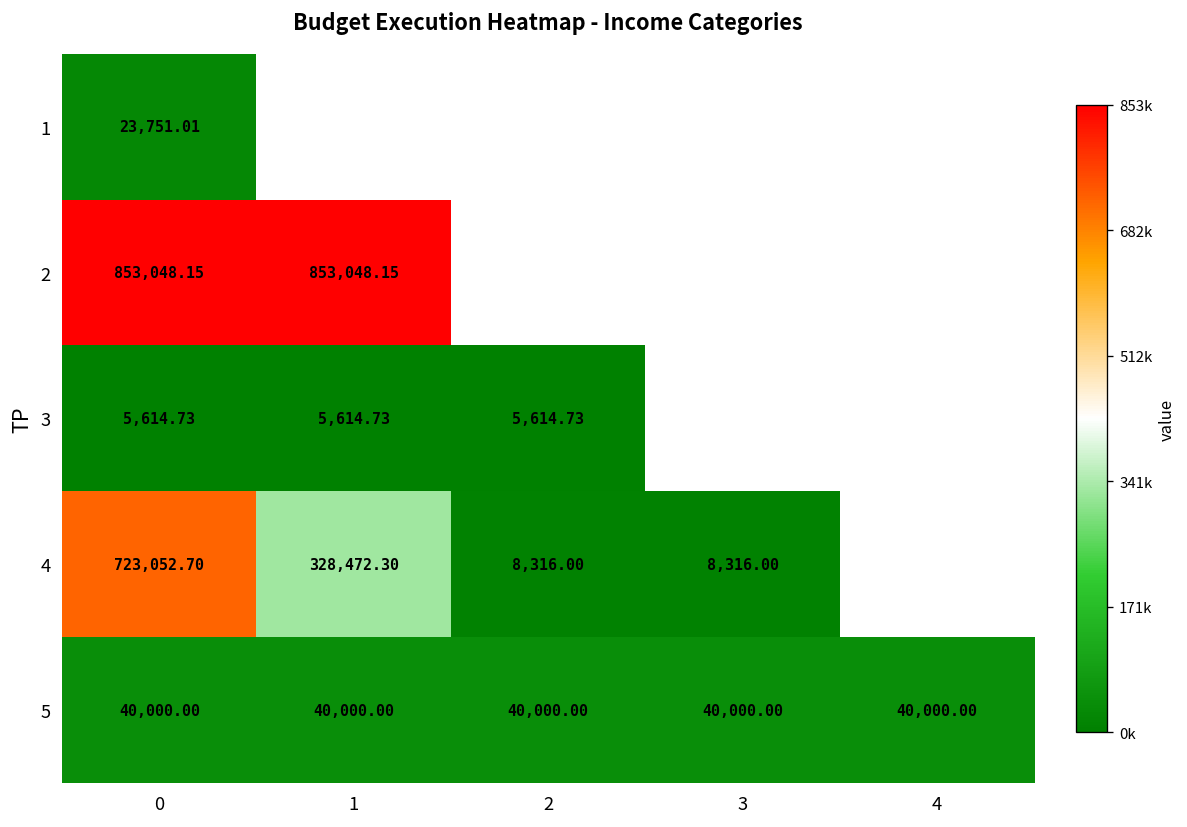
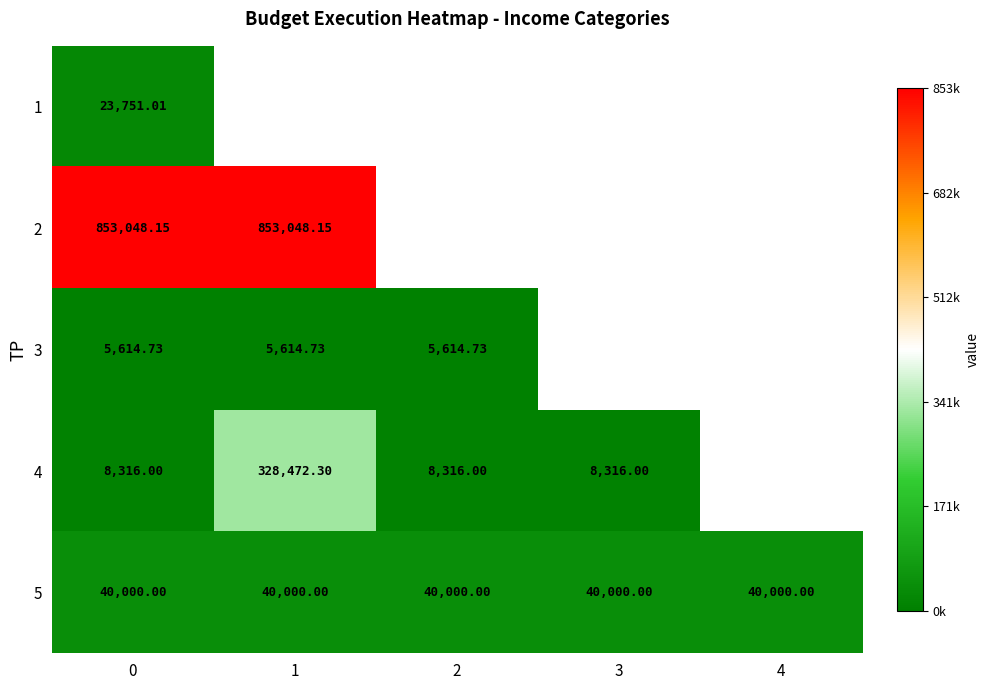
  {
    "1": {
      "0": "23,751.01"
    },
    "2": {
      "0": "853,048.15",
      "1": "853,048.15"
    },
    "3": {
      "0": "5,614.73",
      "1": "5,614.73",
      "2": "5,614.73"
    },
    "4": {
-     "0": "723,052.70",
+     "0": "8,316.00",
      "1": "328,472.30",
      "2": "8,316.00",
      "3": "8,316.00"
    },
    "5": {
      "0": "40,000.00",
      "1": "40,000.00",
      "2": "40,000.00",
      "3": "40,000.00",
      "4": "40,000.00"
    }
  }
